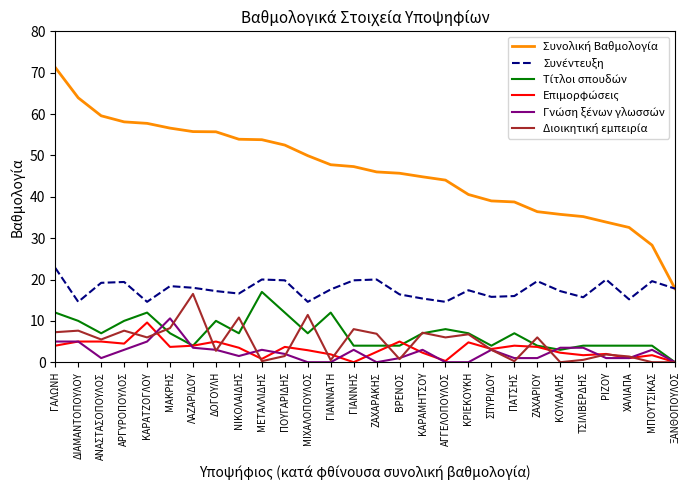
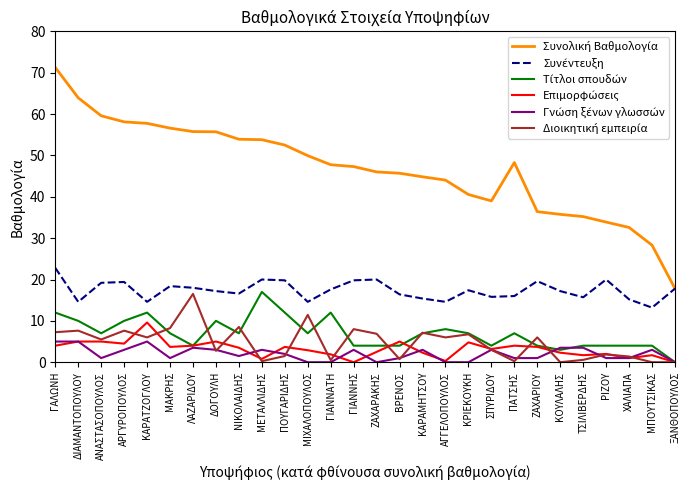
  {
    "Συνολική Βαθμολογία": {
      "ΓΑΛΩΝΗ": 71,
      "ΔΙΑΜΑΝΤΟΠΟΥΛΟΥ": 64,
      "ΑΝΑΣΤΑΣΟΠΟΥΛΟΣ": 60,
      "ΑΡΓΥΡΟΠΟΥΛΟΣ": 58,
      "ΚΑΡΑΤΖΟΓΛΟΥ": 58,
      "ΜΑΚΡΗΣ": 57,
      "ΛΑΖΑΡΙΔΟΥ": 56,
      "ΔΟΓΟΥΛΗ": 56,
      "ΝΙΚΟΛΑΙΔΗΣ": 54,
      "ΜΕΤΑΛΛΙΔΗΣ": 54,
      "ΠΟΥΓΑΡΙΔΗΣ": 53,
      "ΜΙΧΑΛΟΠΟΥΛΟΣ": 50,
      "ΓΙΑΝΝΑΤΗ": 48,
      "ΓΙΑΝΝΗΣ": 47,
      "ΖΑΧΑΡΑΚΗΣ": 46,
      "ΒΡΕΝΟΣ": 46,
      "ΚΑΡΑΜΗΤΣΟΥ": 45,
      "ΑΓΓΕΛΟΠΟΥΛΟΣ": 44,
      "ΚΡΙΕΚΟΥΚΗ": 41,
      "ΣΠΥΡΙΔΟΥ": 39,
-     "ΠΑΤΣΗΣ": 39,
+     "ΠΑΤΣΗΣ": 48,
      "ΖΑΧΑΡΙΟΥ": 36,
      "ΚΟΥΛΑΛΗΣ": 36,
      "ΤΣΙΛΙΒΕΡΔΗΣ": 35,
      "ΡΙΖΟΥ": 34,
      "ΧΑΛΙΑΠΑ": 33,
      "ΜΠΟΥΤΣΙΚΑΣ": 28
    },
    "Συνέντευξη": {
      "ΓΑΛΩΝΗ": 23,
      "ΔΙΑΜΑΝΤΟΠΟΥΛΟΥ": 15,
      "ΑΝΑΣΤΑΣΟΠΟΥΛΟΣ": 19,
      "ΑΡΓΥΡΟΠΟΥΛΟΣ": 19,
      "ΚΑΡΑΤΖΟΓΛΟΥ": 15,
      "ΜΑΚΡΗΣ": 18,
      "ΛΑΖΑΡΙΔΟΥ": 18,
      "ΔΟΓΟΥΛΗ": 17,
      "ΝΙΚΟΛΑΙΔΗΣ": 17,
      "ΜΕΤΑΛΛΙΔΗΣ": 20,
      "ΠΟΥΓΑΡΙΔΗΣ": 20,
      "ΜΙΧΑΛΟΠΟΥΛΟΣ": 15,
      "ΓΙΑΝΝΑΤΗ": 18,
      "ΓΙΑΝΝΗΣ": 20,
      "ΖΑΧΑΡΑΚΗΣ": 20,
      "ΒΡΕΝΟΣ": 16,
      "ΚΑΡΑΜΗΤΣΟΥ": 15,
      "ΑΓΓΕΛΟΠΟΥΛΟΣ": 15,
      "ΚΡΙΕΚΟΥΚΗ": 17,
      "ΣΠΥΡΙΔΟΥ": 16,
      "ΠΑΤΣΗΣ": 16,
      "ΖΑΧΑΡΙΟΥ": 20,
      "ΚΟΥΛΑΛΗΣ": 17,
      "ΤΣΙΛΙΒΕΡΔΗΣ": 16,
      "ΡΙΖΟΥ": 20,
      "ΧΑΛΙΑΠΑ": 15,
-     "ΜΠΟΥΤΣΙΚΑΣ": 20
+     "ΜΠΟΥΤΣΙΚΑΣ": 13
    },
    "Τίτλοι σπουδών": {
      "ΓΑΛΩΝΗ": 12,
      "ΔΙΑΜΑΝΤΟΠΟΥΛΟΥ": 10,
      "ΑΝΑΣΤΑΣΟΠΟΥΛΟΣ": 7,
      "ΑΡΓΥΡΟΠΟΥΛΟΣ": 10,
      "ΚΑΡΑΤΖΟΓΛΟΥ": 12,
      "ΜΑΚΡΗΣ": 7,
      "ΔΟΓΟΥΛΗ": 10,
      "ΝΙΚΟΛΑΙΔΗΣ": 7,
      "ΜΕΤΑΛΛΙΔΗΣ": 17,
      "ΠΟΥΓΑΡΙΔΗΣ": 12,
      "ΜΙΧΑΛΟΠΟΥΛΟΣ": 7,
      "ΓΙΑΝΝΑΤΗ": 12,
      "ΓΙΑΝΝΗΣ": 4,
      "ΖΑΧΑΡΑΚΗΣ": 4,
      "ΒΡΕΝΟΣ": 4,
      "ΑΓΓΕΛΟΠΟΥΛΟΣ": 8,
      "ΣΠΥΡΙΔΟΥ": 4,
      "ΠΑΤΣΗΣ": 7,
      "ΡΙΖΟΥ": 4,
      "ΧΑΛΙΑΠΑ": 4,
      "ΜΠΟΥΤΣΙΚΑΣ": 4
    },
    "Επιμορφώσεις": {
      "ΓΑΛΩΝΗ": 4,
      "ΑΡΓΥΡΟΠΟΥΛΟΣ": 5,
      "ΚΑΡΑΤΖΟΓΛΟΥ": 10,
      "ΜΑΚΡΗΣ": 4,
      "ΔΟΓΟΥΛΗ": 5,
      "ΝΙΚΟΛΑΙΔΗΣ": 4,
      "ΠΟΥΓΑΡΙΔΗΣ": 4,
      "ΜΙΧΑΛΟΠΟΥΛΟΣ": 3,
      "ΓΙΑΝΝΑΤΗ": 2,
      "ΓΙΑΝΝΗΣ": 0,
      "ΖΑΧΑΡΑΚΗΣ": 3,
      "ΒΡΕΝΟΣ": 5,
      "ΚΑΡΑΜΗΤΣΟΥ": 2,
      "ΚΡΙΕΚΟΥΚΗ": 5,
      "ΠΑΤΣΗΣ": 4,
      "ΚΟΥΛΑΛΗΣ": 2,
      "ΤΣΙΛΙΒΕΡΔΗΣ": 2,
      "ΜΠΟΥΤΣΙΚΑΣ": 2
    },
    "Γνώση ξένων γλωσσών": {
      "ΓΑΛΩΝΗ": 5,
      "ΑΝΑΣΤΑΣΟΠΟΥΛΟΣ": 1,
      "ΑΡΓΥΡΟΠΟΥΛΟΣ": 3,
      "ΚΑΡΑΤΖΟΓΛΟΥ": 5,
-     "ΜΑΚΡΗΣ": 11,
+     "ΜΑΚΡΗΣ": 1,
      "ΝΙΚΟΛΑΙΔΗΣ": 2,
      "ΜΕΤΑΛΛΙΔΗΣ": 3,
      "ΜΙΧΑΛΟΠΟΥΛΟΣ": 0,
      "ΓΙΑΝΝΗΣ": 3,
      "ΖΑΧΑΡΑΚΗΣ": 0,
      "ΚΑΡΑΜΗΤΣΟΥ": 3,
      "ΚΡΙΕΚΟΥΚΗ": 0,
      "ΠΑΤΣΗΣ": 1,
      "ΖΑΧΑΡΙΟΥ": 1,
      "ΡΙΖΟΥ": 1,
      "ΜΠΟΥΤΣΙΚΑΣ": 3
    },
    "Διοικητική εμπειρία": {
      "ΓΑΛΩΝΗ": 7,
      "ΔΙΑΜΑΝΤΟΠΟΥΛΟΥ": 8,
      "ΑΡΓΥΡΟΠΟΥΛΟΣ": 8,
      "ΚΑΡΑΤΖΟΓΛΟΥ": 6,
      "ΜΑΚΡΗΣ": 8,
      "ΛΑΖΑΡΙΔΟΥ": 17,
-     "ΝΙΚΟΛΑΙΔΗΣ": 11,
+     "ΝΙΚΟΛΑΙΔΗΣ": 9,
      "ΜΙΧΑΛΟΠΟΥΛΟΣ": 11,
      "ΓΙΑΝΝΗΣ": 8,
      "ΖΑΧΑΡΑΚΗΣ": 7,
      "ΑΓΓΕΛΟΠΟΥΛΟΣ": 6,
      "ΠΑΤΣΗΣ": 0,
      "ΖΑΧΑΡΙΟΥ": 6,
      "ΚΟΥΛΑΛΗΣ": 0,
      "ΤΣΙΛΙΒΕΡΔΗΣ": 1,
      "ΜΠΟΥΤΣΙΚΑΣ": 0
    }
  }
